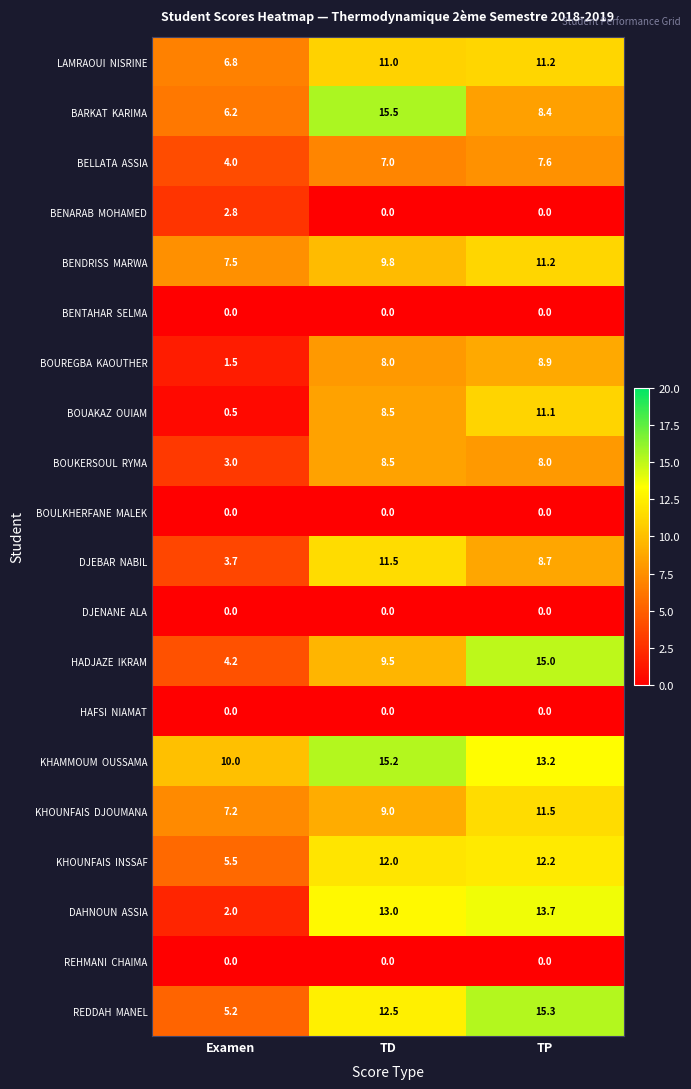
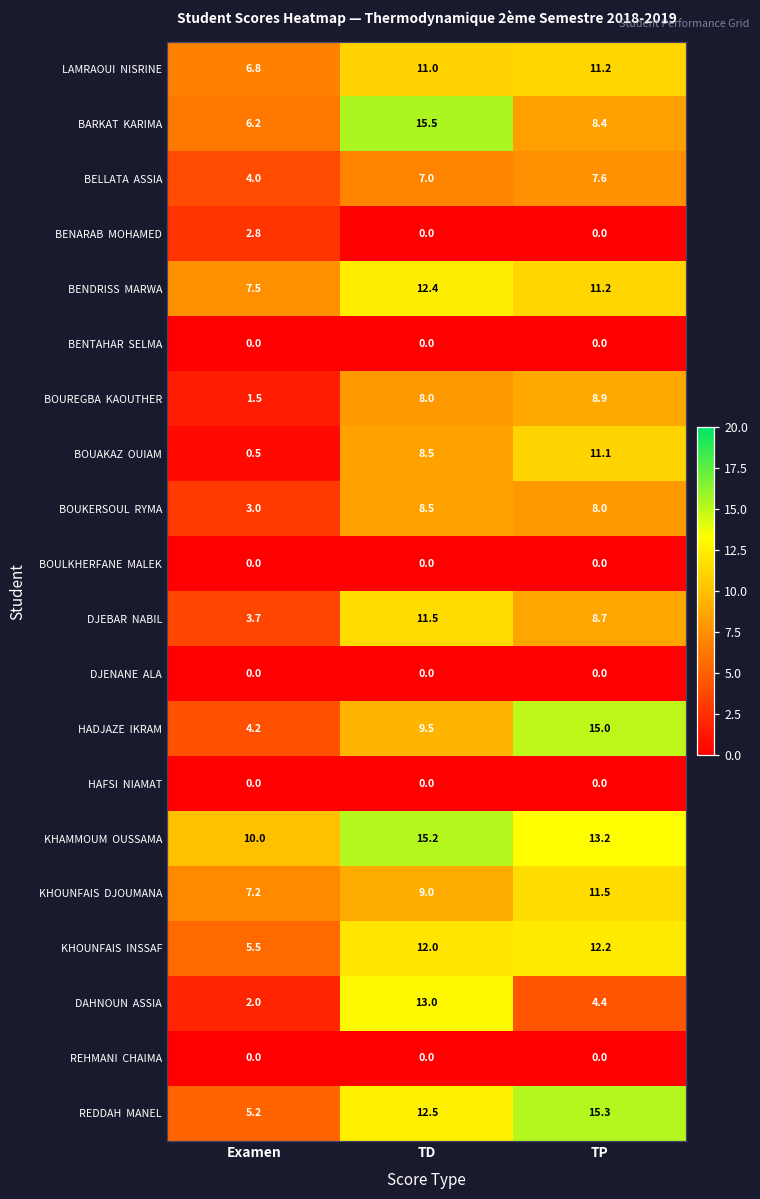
  {
    "LAMRAOUI NISRINE": {
      "Examen": 6.8,
      "TD": 11.0,
      "TP": 11.2
    },
    "BARKAT KARIMA": {
      "Examen": 6.2,
      "TD": 15.5,
      "TP": 8.4
    },
    "BELLATA ASSIA": {
      "Examen": 4.0,
      "TD": 7.0,
      "TP": 7.6
    },
    "BENARAB MOHAMED": {
      "Examen": 2.8,
      "TD": 0.0,
      "TP": 0.0
    },
    "BENDRISS MARWA": {
      "Examen": 7.5,
-     "TD": 9.8,
+     "TD": 12.4,
      "TP": 11.2
    },
    "BENTAHAR SELMA": {
      "Examen": 0.0,
      "TD": 0.0,
      "TP": 0.0
    },
    "BOUREGBA KAOUTHER": {
      "Examen": 1.5,
      "TD": 8.0,
      "TP": 8.9
    },
    "BOUAKAZ OUIAM": {
      "Examen": 0.5,
      "TD": 8.5,
      "TP": 11.1
    },
    "BOUKERSOUL RYMA": {
      "Examen": 3.0,
      "TD": 8.5,
      "TP": 8.0
    },
    "BOULKHERFANE MALEK": {
      "Examen": 0.0,
      "TD": 0.0,
      "TP": 0.0
    },
    "DJEBAR NABIL": {
      "Examen": 3.7,
      "TD": 11.5,
      "TP": 8.7
    },
    "DJENANE ALA": {
      "Examen": 0.0,
      "TD": 0.0,
      "TP": 0.0
    },
    "HADJAZE IKRAM": {
      "Examen": 4.2,
      "TD": 9.5,
      "TP": 15.0
    },
    "HAFSI NIAMAT": {
      "Examen": 0.0,
      "TD": 0.0,
      "TP": 0.0
    },
    "KHAMMOUM OUSSAMA": {
      "Examen": 10.0,
      "TD": 15.2,
      "TP": 13.2
    },
    "KHOUNFAIS DJOUMANA": {
      "Examen": 7.2,
      "TD": 9.0,
      "TP": 11.5
    },
    "KHOUNFAIS INSSAF": {
      "Examen": 5.5,
      "TD": 12.0,
      "TP": 12.2
    },
    "DAHNOUN ASSIA": {
      "Examen": 2.0,
      "TD": 13.0,
-     "TP": 13.7
+     "TP": 4.4
    },
    "REHMANI CHAIMA": {
      "Examen": 0.0,
      "TD": 0.0,
      "TP": 0.0
    },
    "REDDAH MANEL": {
      "Examen": 5.2,
      "TD": 12.5,
      "TP": 15.3
    }
  }
